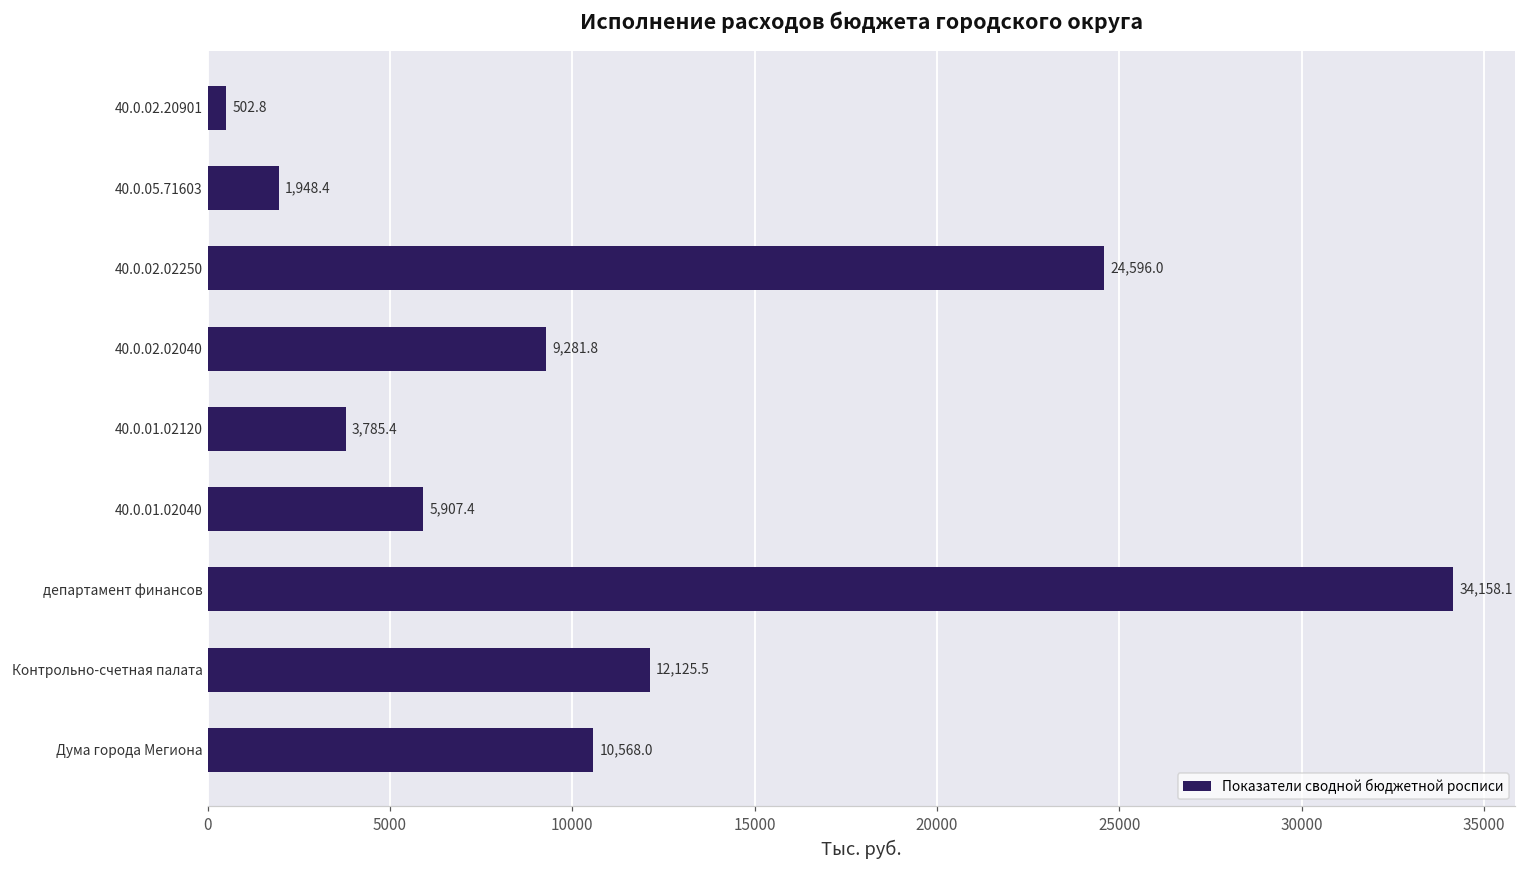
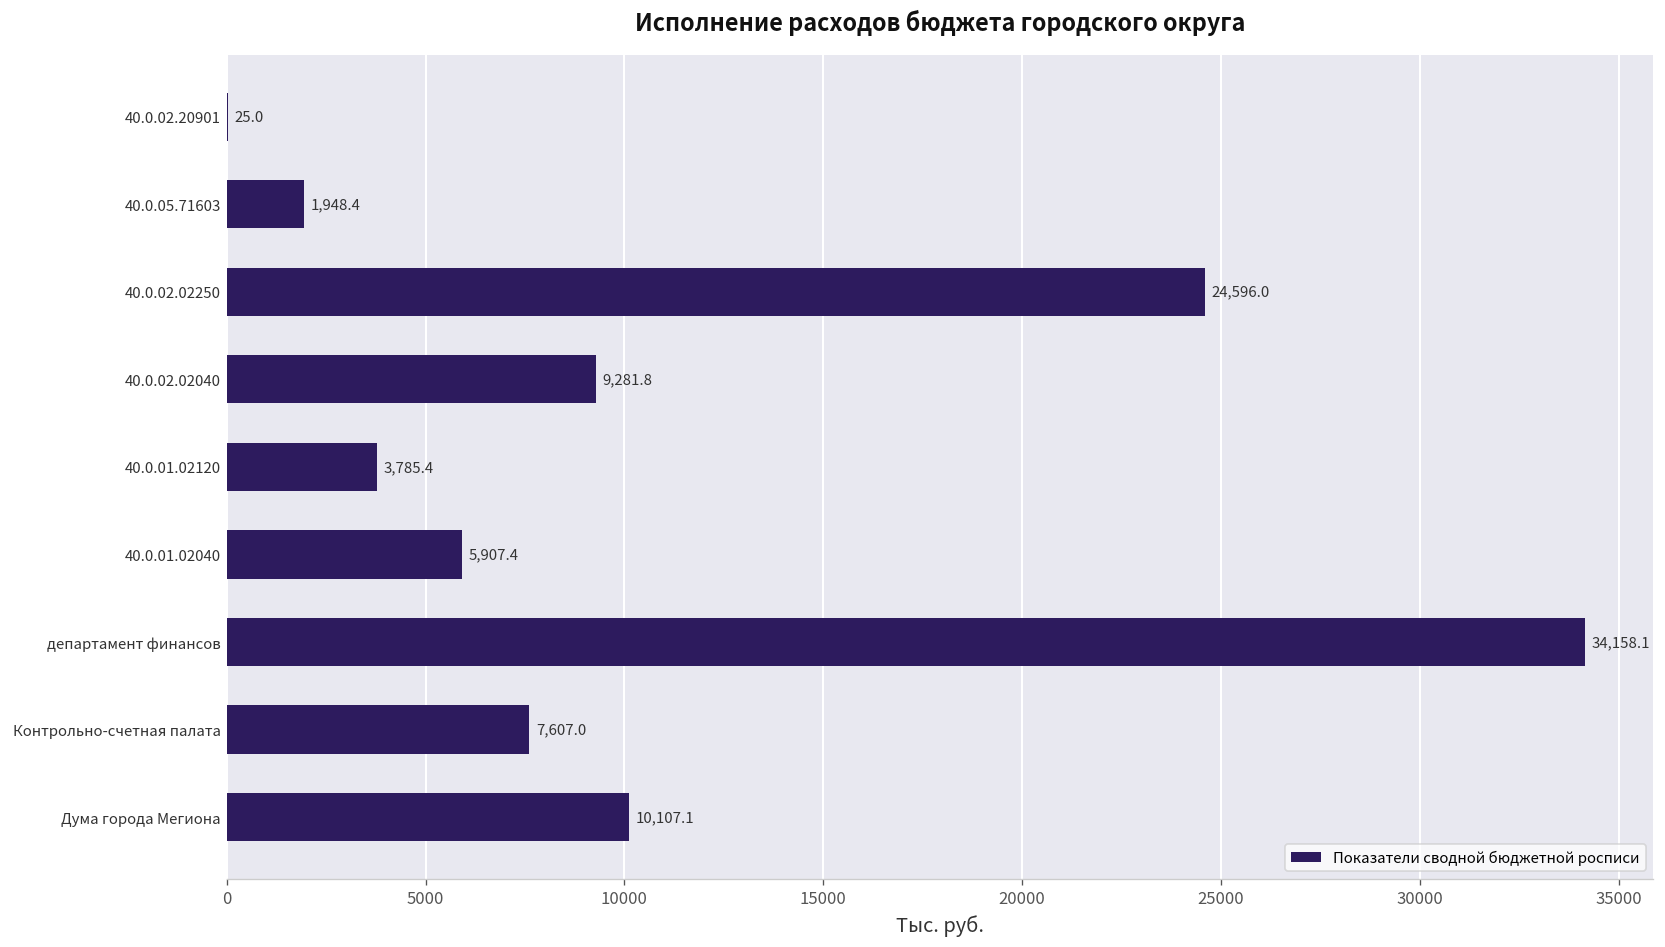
  {
-   "40.0.02.20901": "502.8",
+   "40.0.02.20901": "25.0",
    "40.0.05.71603": "1,948.4",
    "40.0.02.02250": "24,596.0",
    "40.0.02.02040": "9,281.8",
    "40.0.01.02120": "3,785.4",
    "40.0.01.02040": "5,907.4",
    "департамент финансов": "34,158.1",
-   "Контрольно-счетная палата": "12,125.5",
-   "Дума города Мегиона": "10,568.0"
+   "Контрольно-счетная палата": "7,607.0",
+   "Дума города Мегиона": "10,107.1"
  }
